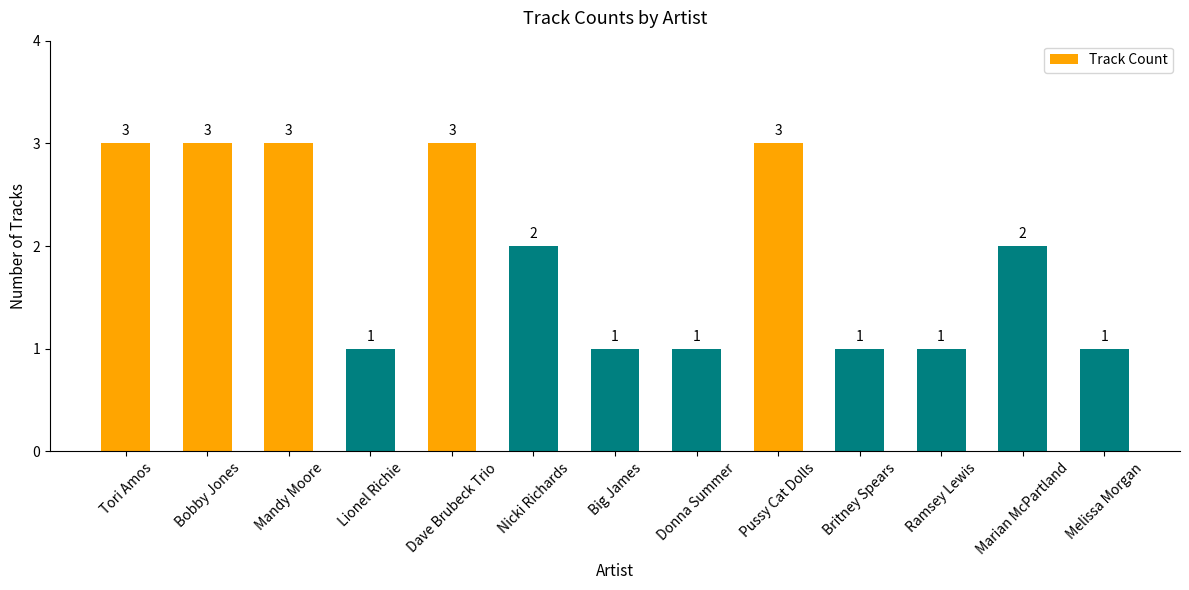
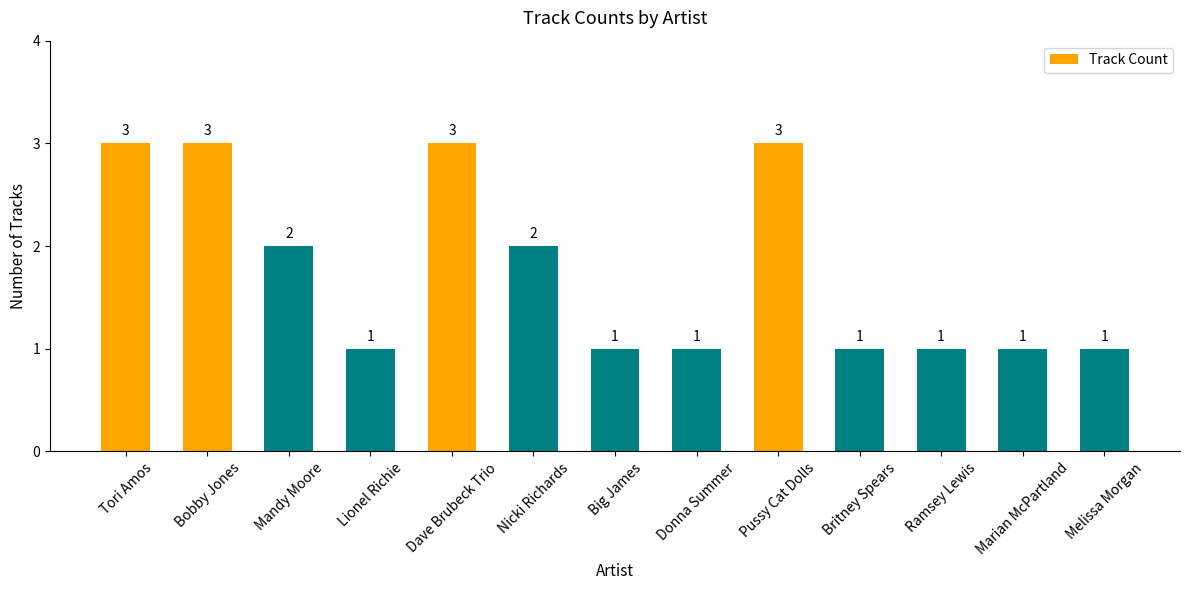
  {
    "Tori Amos": 3,
    "Bobby Jones": 3,
-   "Mandy Moore": 3,
+   "Mandy Moore": 2,
    "Lionel Richie": 1,
    "Dave Brubeck Trio": 3,
    "Nicki Richards": 2,
    "Big James": 1,
    "Donna Summer": 1,
    "Pussy Cat Dolls": 3,
    "Britney Spears": 1,
    "Ramsey Lewis": 1,
-   "Marian McPartland": 2,
+   "Marian McPartland": 1,
    "Melissa Morgan": 1
  }
